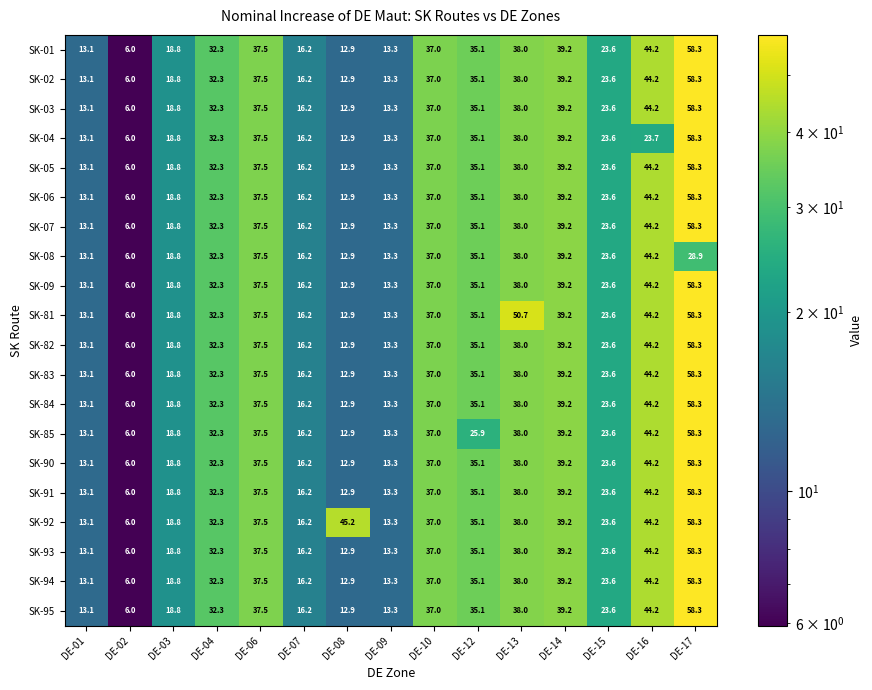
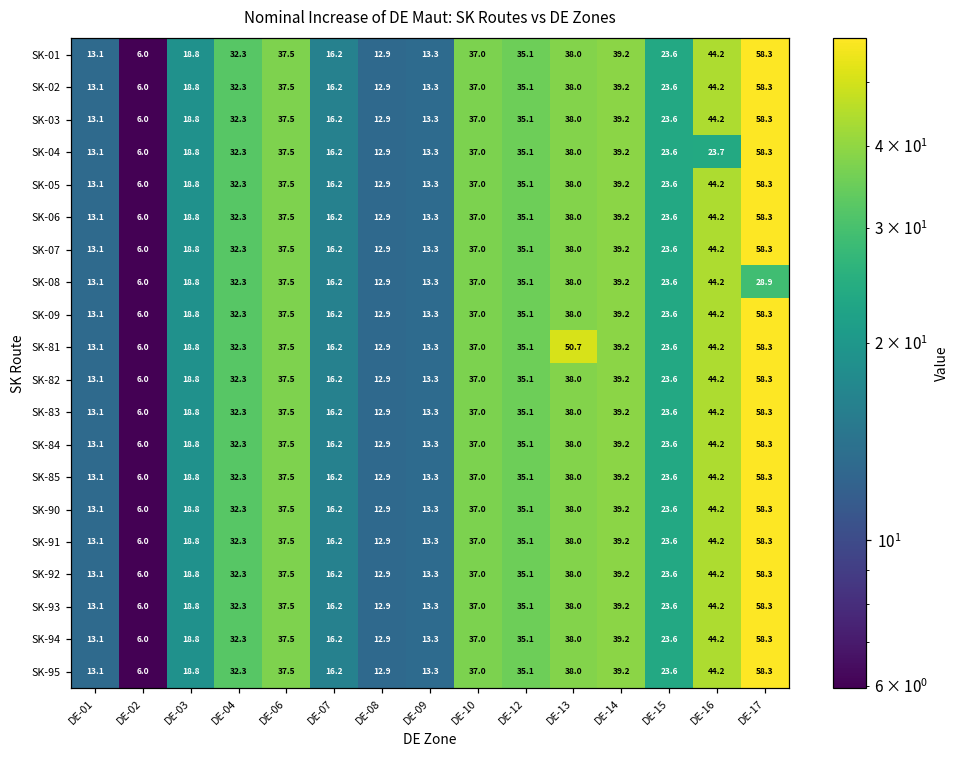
  {
    "SK-85": {
      "DE-01": 13.1,
      "DE-02": 6.0,
      "DE-03": 18.8,
      "DE-04": 32.3,
      "DE-06": 37.5,
      "DE-07": 16.2,
      "DE-08": 12.9,
      "DE-09": 13.3,
      "DE-10": 37.0,
-     "DE-12": 25.9,
+     "DE-12": 35.1,
      "DE-13": 38.0,
      "DE-14": 39.2,
      "DE-15": 23.6,
      "DE-16": 44.2,
      "DE-17": 58.3
    },
    "SK-92": {
      "DE-01": 13.1,
      "DE-02": 6.0,
      "DE-03": 18.8,
      "DE-04": 32.3,
      "DE-06": 37.5,
      "DE-07": 16.2,
-     "DE-08": 45.2,
+     "DE-08": 12.9,
      "DE-09": 13.3,
      "DE-10": 37.0,
      "DE-12": 35.1,
      "DE-13": 38.0,
      "DE-14": 39.2,
      "DE-15": 23.6,
      "DE-16": 44.2,
      "DE-17": 58.3
    }
  }
